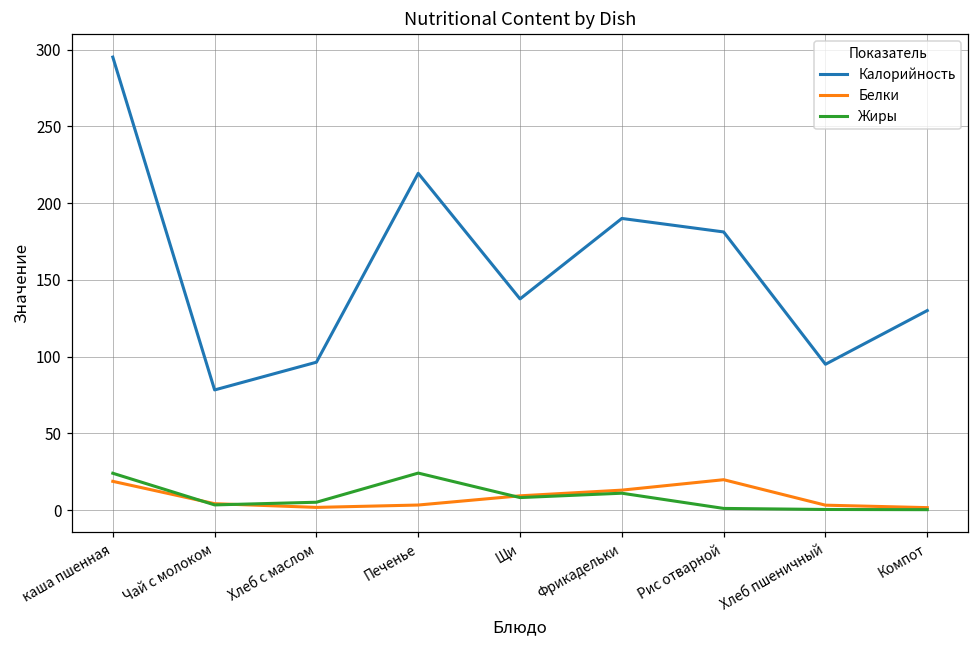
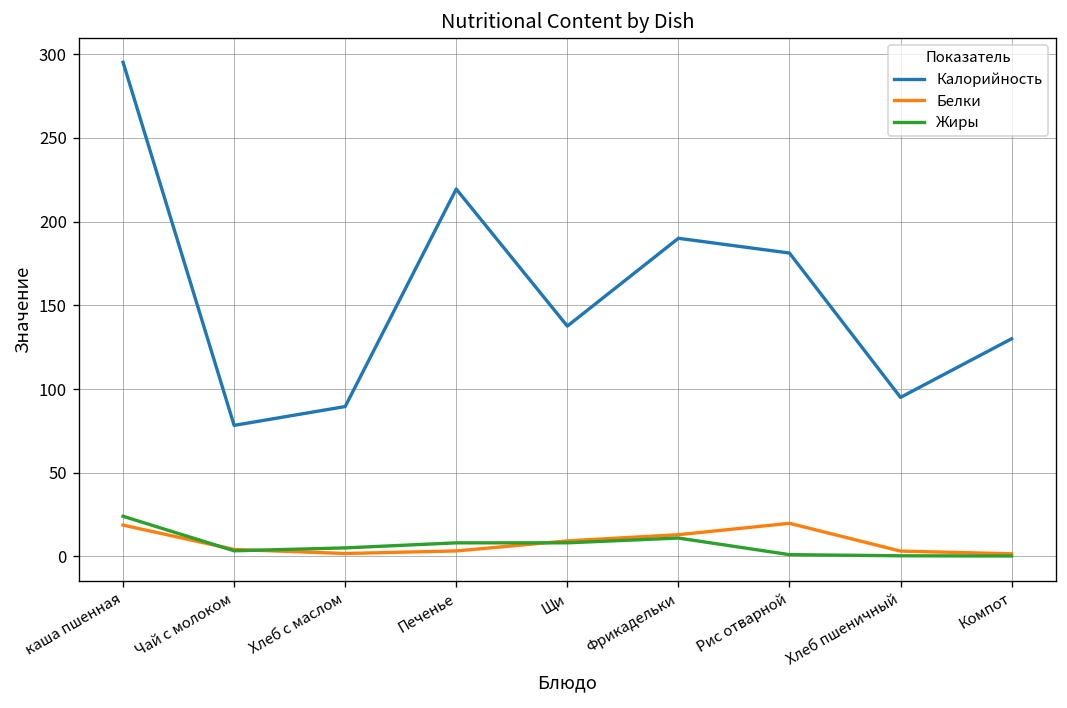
  {
    "Калорийность": {
      "каша пшенная": 295,
      "Чай с молоком": 78,
-     "Хлеб с маслом": 96,
+     "Хлеб с маслом": 90,
      "Печенье": 219,
      "Щи": 138,
      "Фрикадельки": 190,
      "Рис отварной": 181,
      "Хлеб пшеничный": 95,
      "Компот": 130
    },
    "Белки": {
      "каша пшенная": 19,
      "Хлеб с маслом": 2,
      "Печенье": 3,
      "Фрикадельки": 13,
      "Рис отварной": 20,
      "Хлеб пшеничный": 3
    },
    "Жиры": {
      "каша пшенная": 24,
      "Хлеб с маслом": 5,
-     "Печенье": 24,
+     "Печенье": 8,
      "Фрикадельки": 11,
      "Рис отварной": 1,
      "Хлеб пшеничный": 0
    }
  }
